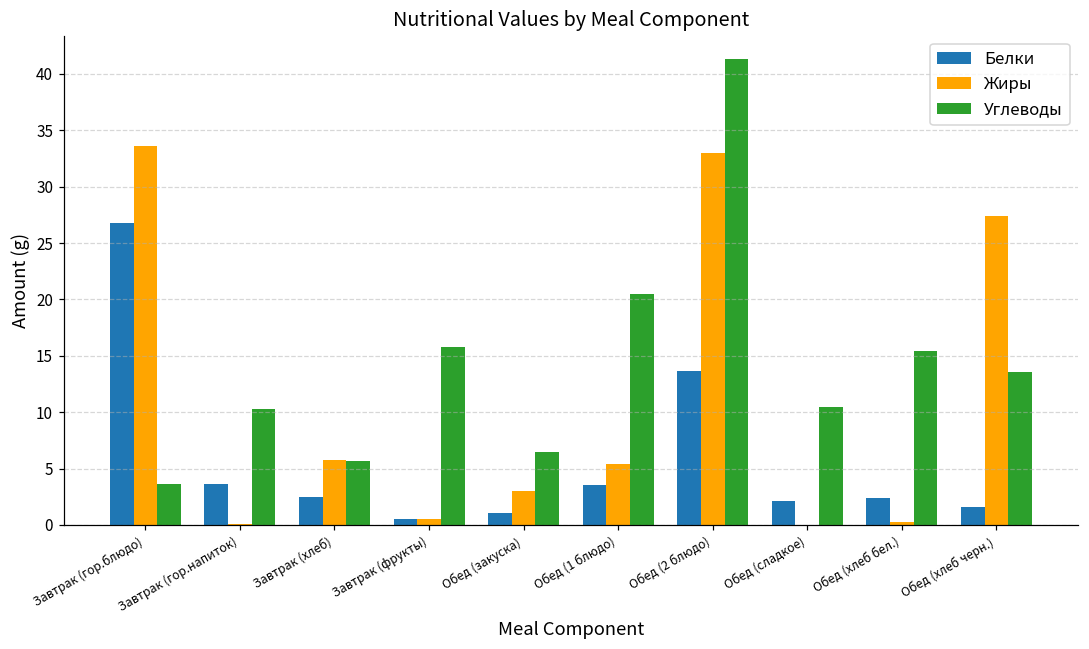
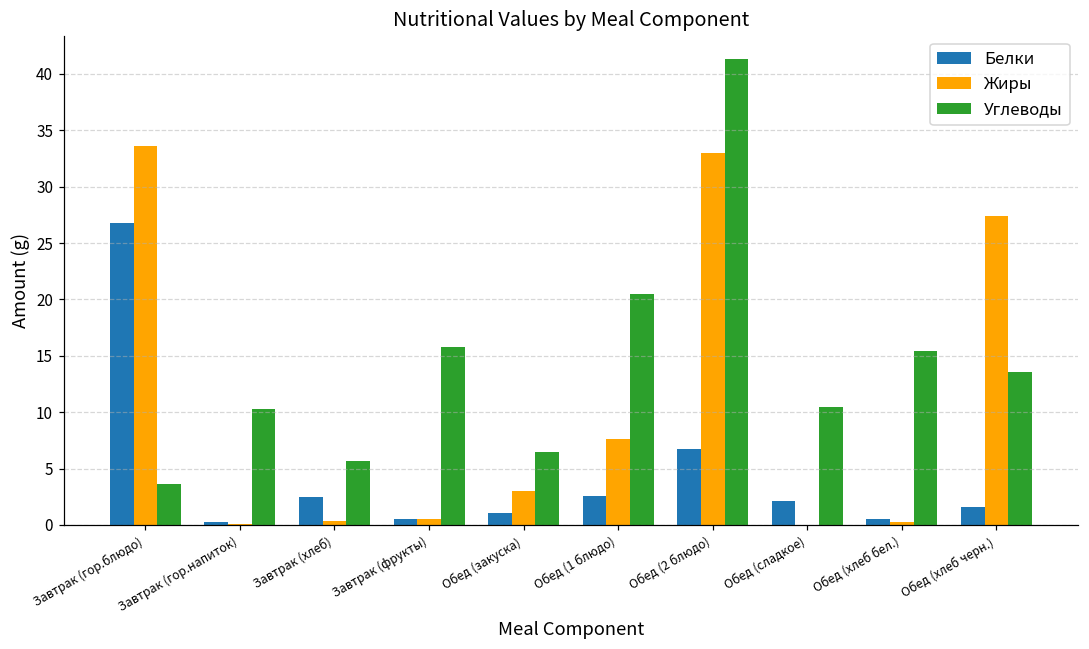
  {
    "Белки": {
      "Завтрак (гор.блюдо)": 26.8,
-     "Завтрак (гор.напиток)": 3.6,
+     "Завтрак (гор.напиток)": 0.3,
      "Завтрак (хлеб)": 2.5,
      "Завтрак (фрукты)": 0.6,
      "Обед (закуска)": 1.0,
-     "Обед (1 блюдо)": 3.5,
-     "Обед (2 блюдо)": 13.7,
+     "Обед (1 блюдо)": 2.6,
+     "Обед (2 блюдо)": 6.7,
      "Обед (сладкое)": 2.1,
-     "Обед (хлеб бел.)": 2.4,
+     "Обед (хлеб бел.)": 0.6,
      "Обед (хлеб черн.)": 1.6
    },
    "Жиры": {
      "Завтрак (гор.блюдо)": 33.6,
-     "Завтрак (хлеб)": 5.7,
+     "Завтрак (хлеб)": 0.3,
      "Завтрак (фрукты)": 0.6,
      "Обед (закуска)": 3.0,
-     "Обед (1 блюдо)": 5.4,
+     "Обед (1 блюдо)": 7.6,
      "Обед (2 блюдо)": 33.0,
      "Обед (хлеб бел.)": 0.3,
      "Обед (хлеб черн.)": 27.4
    },
    "Углеводы": {
      "Завтрак (гор.блюдо)": 3.6,
      "Завтрак (гор.напиток)": 10.3,
      "Завтрак (хлеб)": 5.7,
      "Завтрак (фрукты)": 15.8,
      "Обед (закуска)": 6.5,
      "Обед (1 блюдо)": 20.5,
      "Обед (2 блюдо)": 41.3,
      "Обед (сладкое)": 10.5,
      "Обед (хлеб бел.)": 15.4,
      "Обед (хлеб черн.)": 13.6
    }
  }
